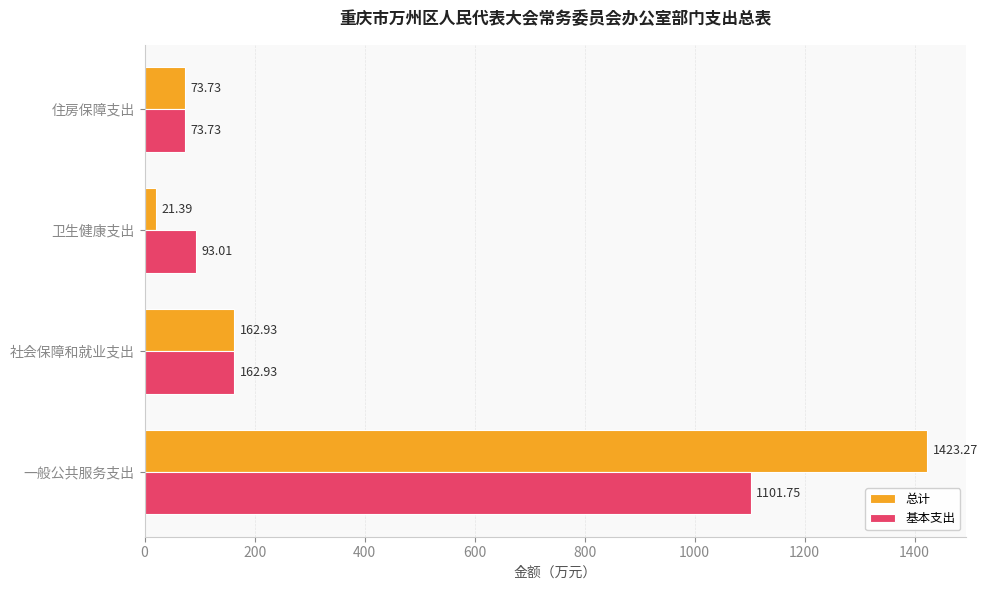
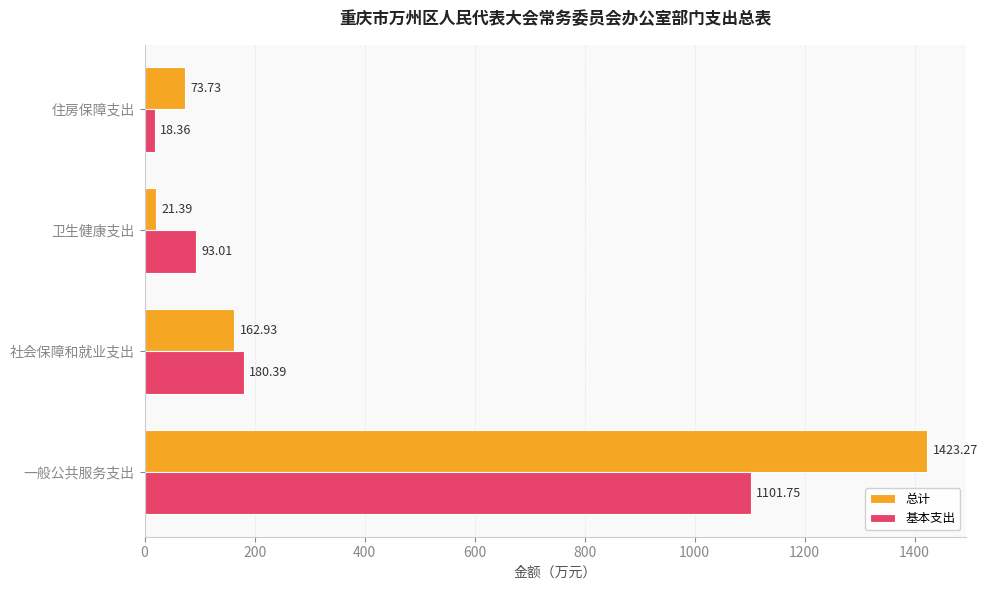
  {
    "总计": {
      "住房保障支出": 73.73,
      "卫生健康支出": 21.39,
      "社会保障和就业支出": 162.93,
      "一般公共服务支出": 1423.27
    },
    "基本支出": {
-     "住房保障支出": 73.73,
+     "住房保障支出": 18.36,
      "卫生健康支出": 93.01,
-     "社会保障和就业支出": 162.93,
+     "社会保障和就业支出": 180.39,
      "一般公共服务支出": 1101.75
    }
  }
